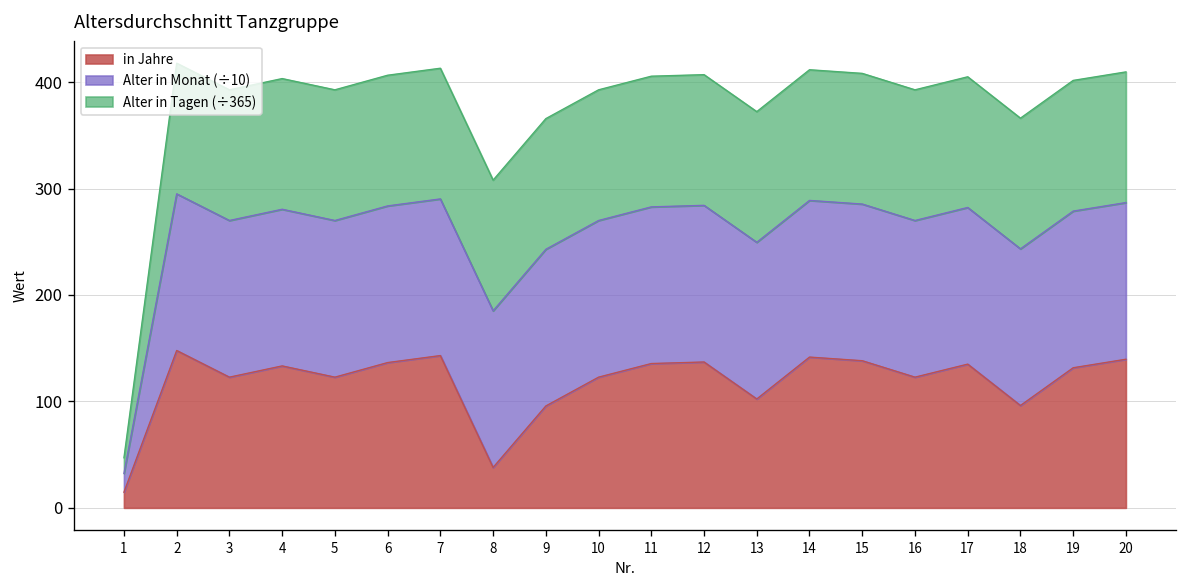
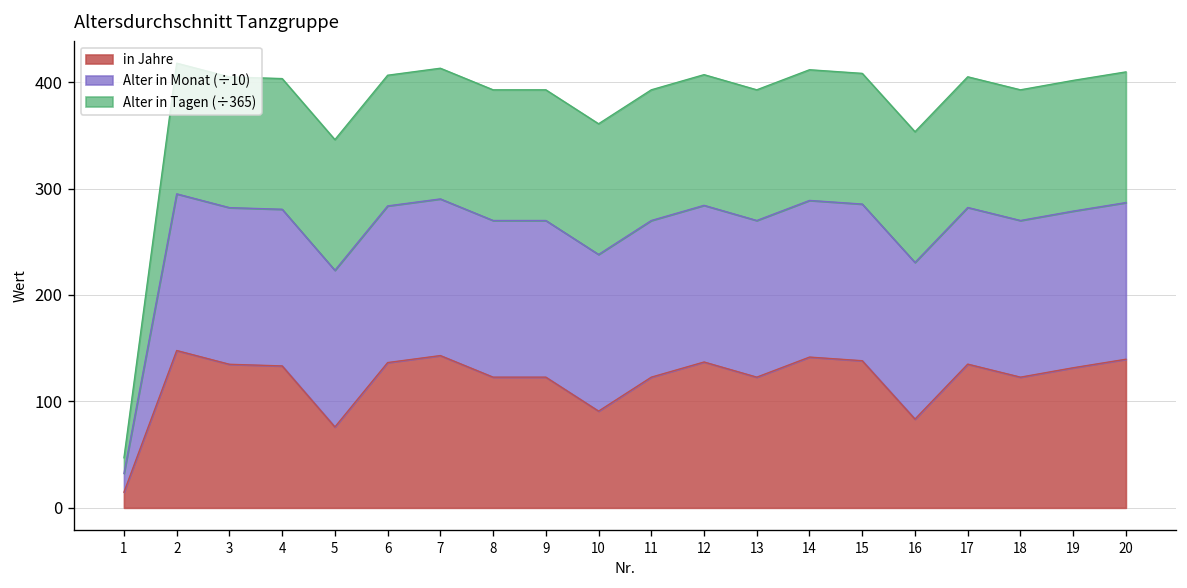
  {
    "in Jahre": {
      "1": 10,
      "2": 150,
-     "3": 120,
+     "3": 130,
      "4": 130,
-     "5": 120,
+     "5": 80,
      "6": 140,
      "7": 140,
-     "8": 40,
-     "9": 100,
-     "10": 120,
-     "11": 140,
+     "8": 120,
+     "9": 120,
+     "10": 90,
+     "11": 120,
      "12": 140,
-     "13": 100,
+     "13": 120,
      "14": 140,
      "15": 140,
-     "16": 120,
+     "16": 80,
      "17": 140,
-     "18": 100,
+     "18": 120,
      "19": 130,
      "20": 140
    },
    "Alter in Monat (÷10)": {
      "1": 20,
      "2": 150,
      "3": 150,
      "4": 150,
      "5": 150,
      "6": 150,
      "7": 150,
      "8": 150,
      "9": 150,
      "10": 150,
      "11": 150,
      "12": 150,
      "13": 150,
      "14": 150,
      "15": 150,
      "16": 150,
      "17": 150,
      "18": 150,
      "19": 150,
      "20": 150
    },
    "Alter in Tagen (÷365)": {
      "1": 10,
      "4": 120,
      "5": 120,
      "6": 120,
      "7": 120,
      "8": 120,
      "9": 120,
      "10": 120,
      "11": 120,
      "12": 120,
      "13": 120,
      "14": 120,
      "15": 120,
      "16": 120,
      "17": 120,
      "18": 120,
      "19": 120,
      "20": 120
    }
  }
